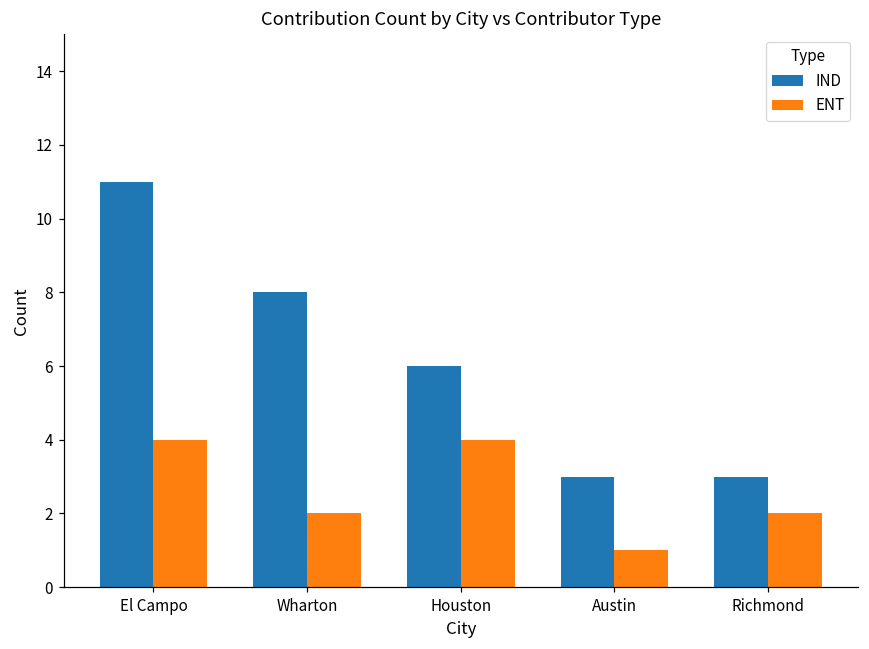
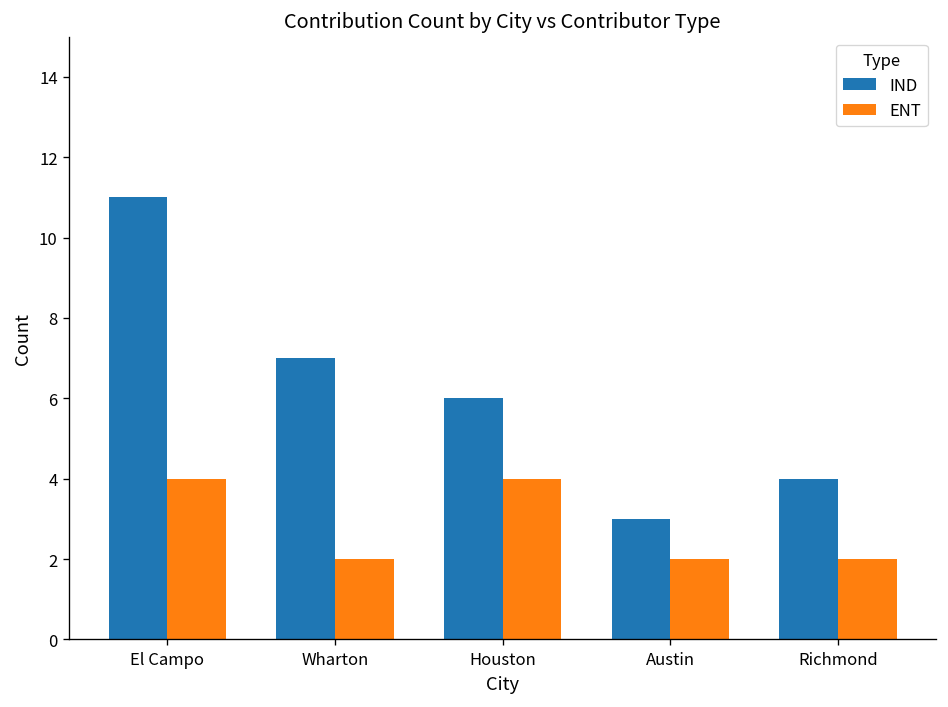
  {
    "IND": {
      "El Campo": 11,
-     "Wharton": 8,
+     "Wharton": 7,
      "Houston": 6,
      "Austin": 3,
-     "Richmond": 3
+     "Richmond": 4
    },
    "ENT": {
      "El Campo": 4,
      "Wharton": 2,
      "Houston": 4,
-     "Austin": 1,
+     "Austin": 2,
      "Richmond": 2
    }
  }
